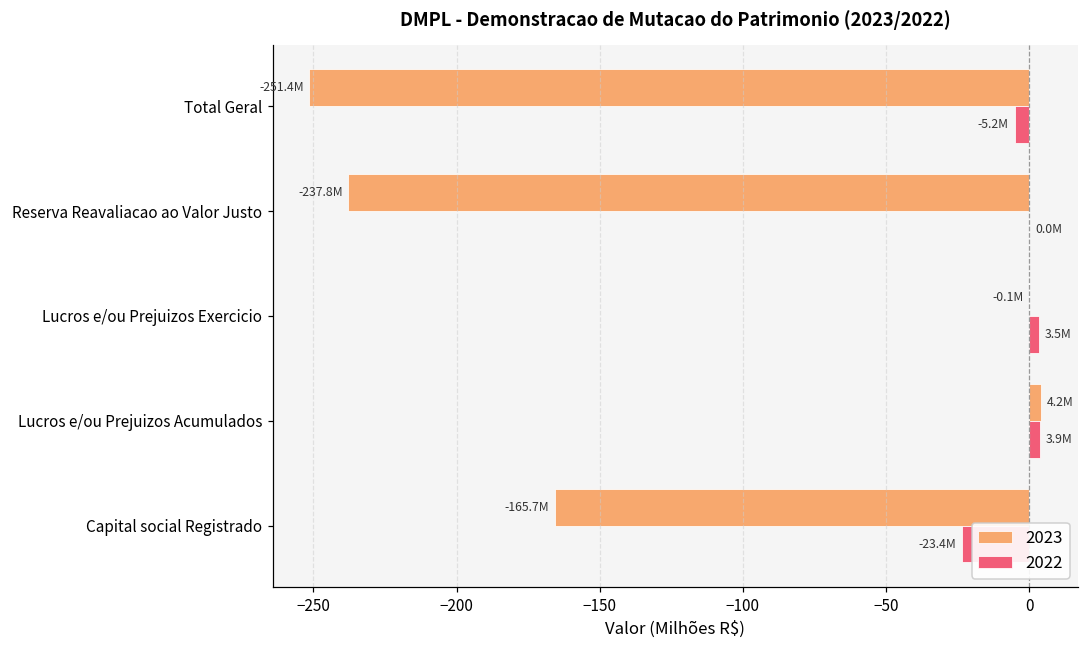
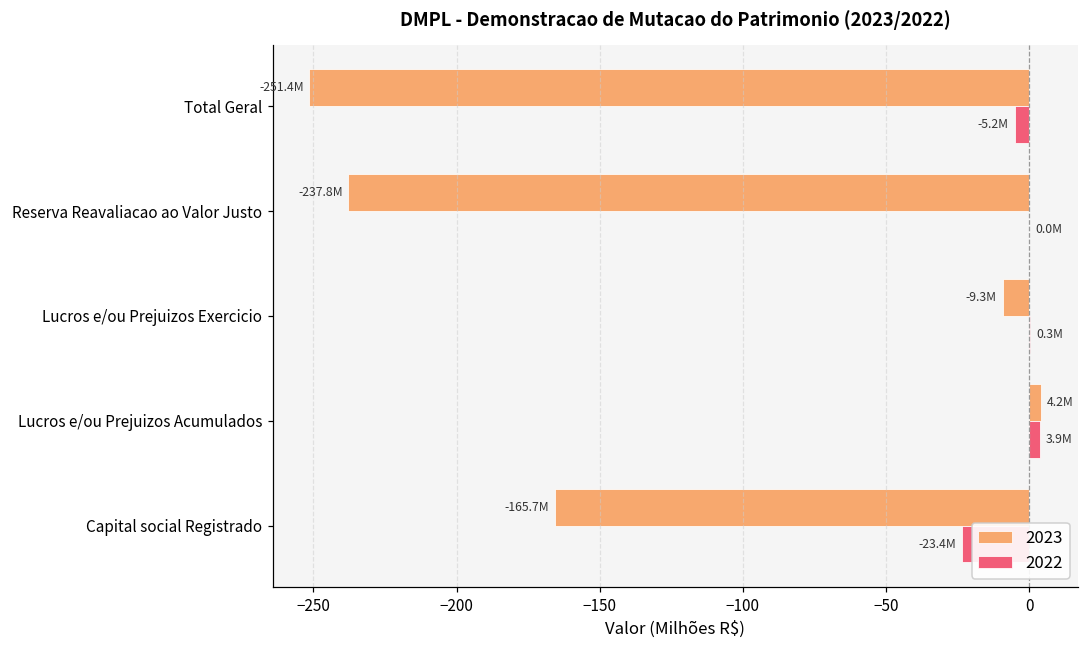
  {
    "2023": {
      "Total Geral": "-251.4M",
      "Reserva Reavaliacao ao Valor Justo": "-237.8M",
-     "Lucros e/ou Prejuizos Exercicio": "-0.1M",
+     "Lucros e/ou Prejuizos Exercicio": "-9.3M",
      "Lucros e/ou Prejuizos Acumulados": "4.2M",
      "Capital social Registrado": "-165.7M"
    },
    "2022": {
      "Total Geral": "-5.2M",
      "Reserva Reavaliacao ao Valor Justo": "0.0M",
-     "Lucros e/ou Prejuizos Exercicio": "3.5M",
+     "Lucros e/ou Prejuizos Exercicio": "0.3M",
      "Lucros e/ou Prejuizos Acumulados": "3.9M",
      "Capital social Registrado": "-23.4M"
    }
  }
